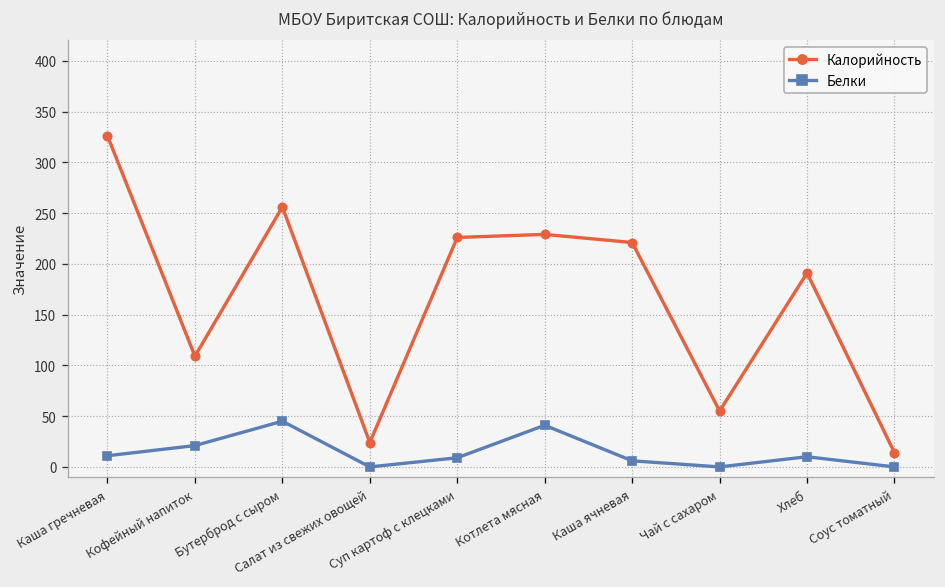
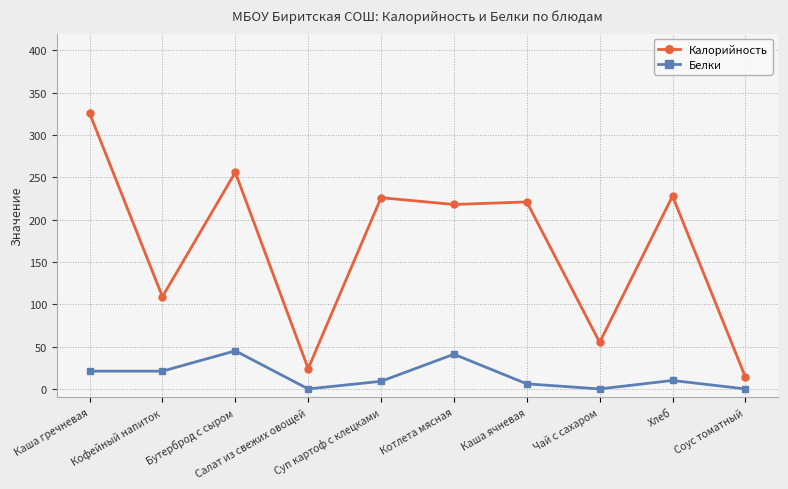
  {
    "Калорийность": {
      "Каша гречневая": 330,
      "Кофейный напиток": 110,
      "Бутерброд с сыром": 260,
      "Салат из свежих овощей": 20,
      "Суп картоф с клецками": 230,
-     "Котлета мясная": 230,
+     "Котлета мясная": 220,
      "Каша ячневая": 220,
      "Чай с сахаром": 60,
-     "Хлеб": 190,
+     "Хлеб": 230,
      "Соус томатный": 10
    },
    "Белки": {
-     "Каша гречневая": 10,
+     "Каша гречневая": 20,
      "Кофейный напиток": 20,
      "Бутерброд с сыром": 50,
      "Салат из свежих овощей": 0,
      "Суп картоф с клецками": 10,
      "Котлета мясная": 40,
      "Каша ячневая": 10,
      "Чай с сахаром": 0,
      "Хлеб": 10,
      "Соус томатный": 0
    }
  }
